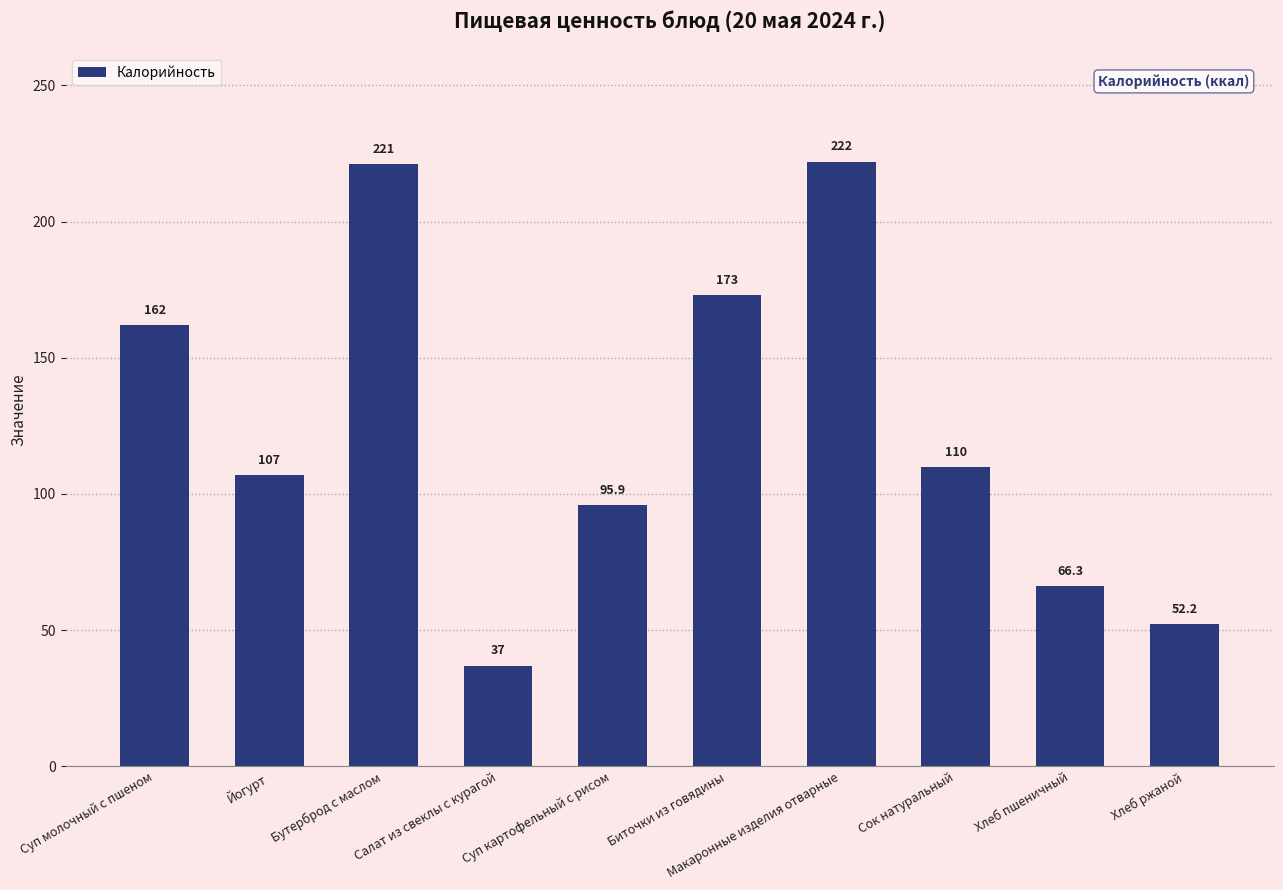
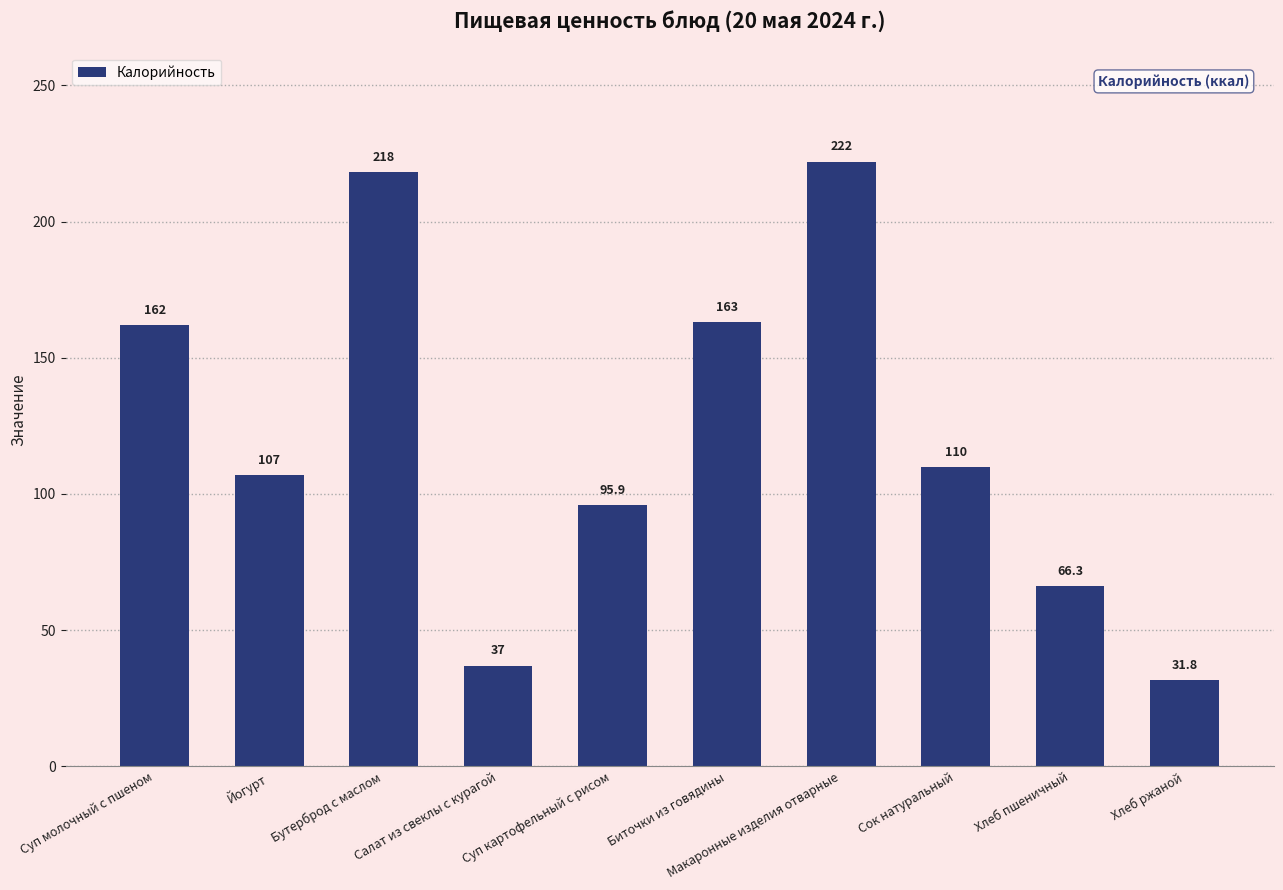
  {
    "Суп молочный с пшеном": 162,
    "Йогурт": 107,
-   "Бутерброд с маслом": 221,
+   "Бутерброд с маслом": 218,
    "Салат из свеклы с курагой": 37,
    "Суп картофельный с рисом": 95.9,
-   "Биточки из говядины": 173,
+   "Биточки из говядины": 163,
    "Макаронные изделия отварные": 222,
    "Сок натуральный": 110,
    "Хлеб пшеничный": 66.3,
-   "Хлеб ржаной": 52.2
+   "Хлеб ржаной": 31.8
  }
